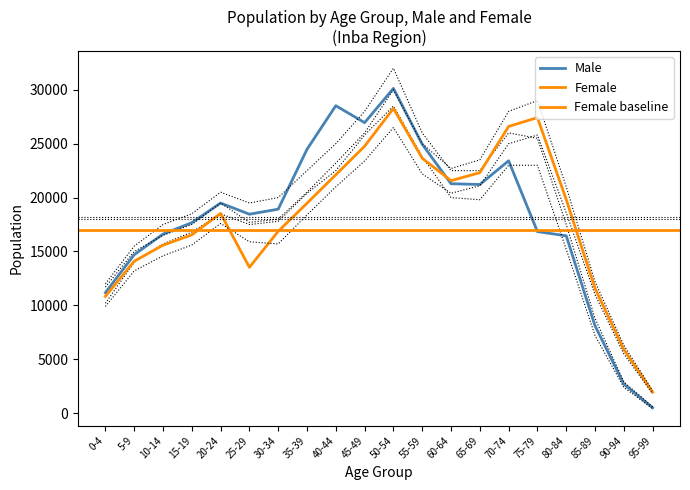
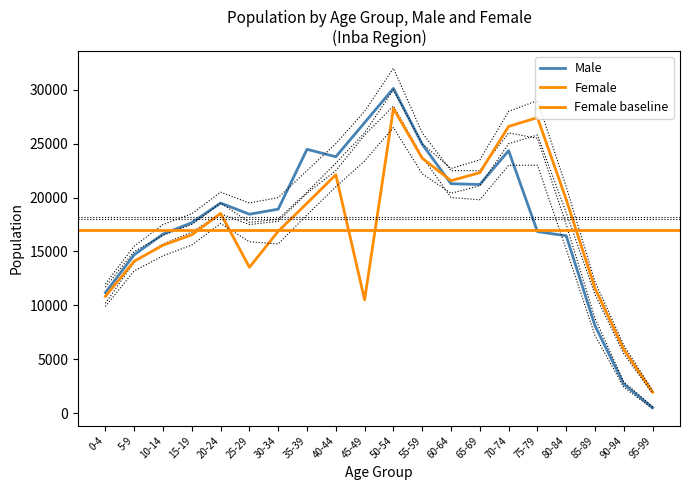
  {
    "Male": {
      "0-4": 11200,
      "5-9": 14700,
      "25-29": 18500,
      "30-34": 18900,
      "35-39": 24500,
-     "40-44": 28500,
+     "40-44": 23800,
      "45-49": 27000,
      "60-64": 21300,
-     "70-74": 23400,
+     "70-74": 24300,
      "75-79": 16800,
      "80-84": 16500,
      "85-89": 8100
    },
    "Female": {
      "0-4": 10800,
      "15-19": 16500,
      "25-29": 13500,
      "30-34": 16900,
      "35-39": 19500,
      "40-44": 22100,
-     "45-49": 24800,
+     "45-49": 10500,
      "60-64": 21600,
      "70-74": 26600,
      "80-84": 19800,
      "85-89": 11600,
      "90-94": 5900
    }
  }
